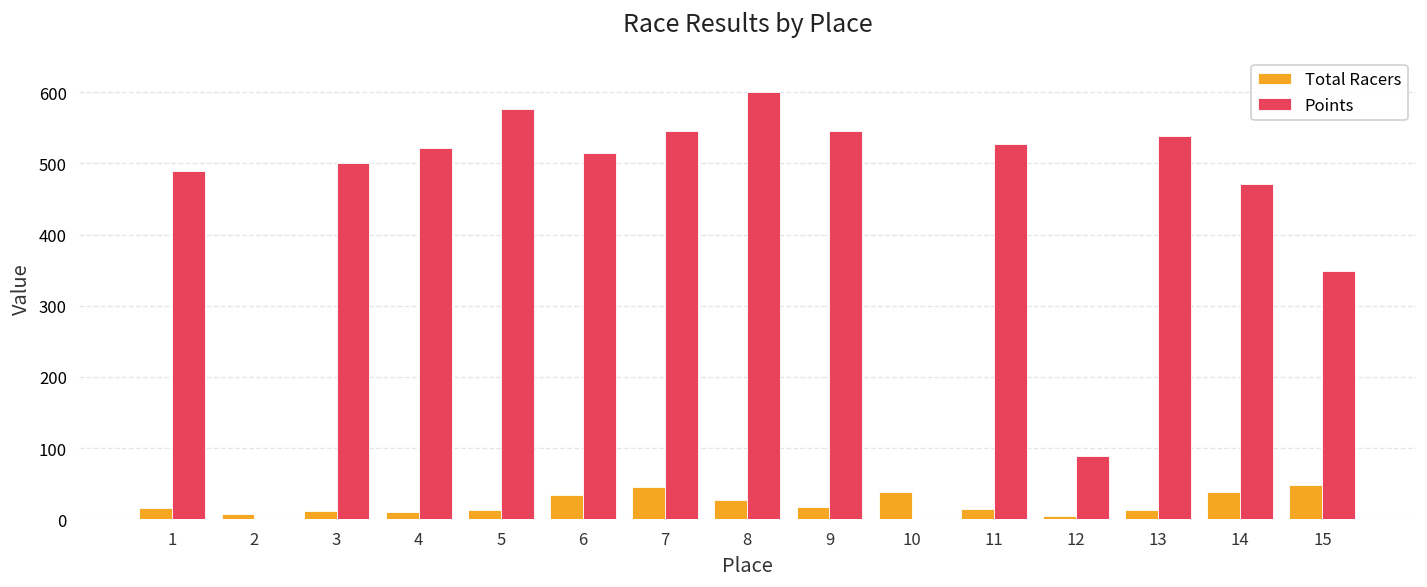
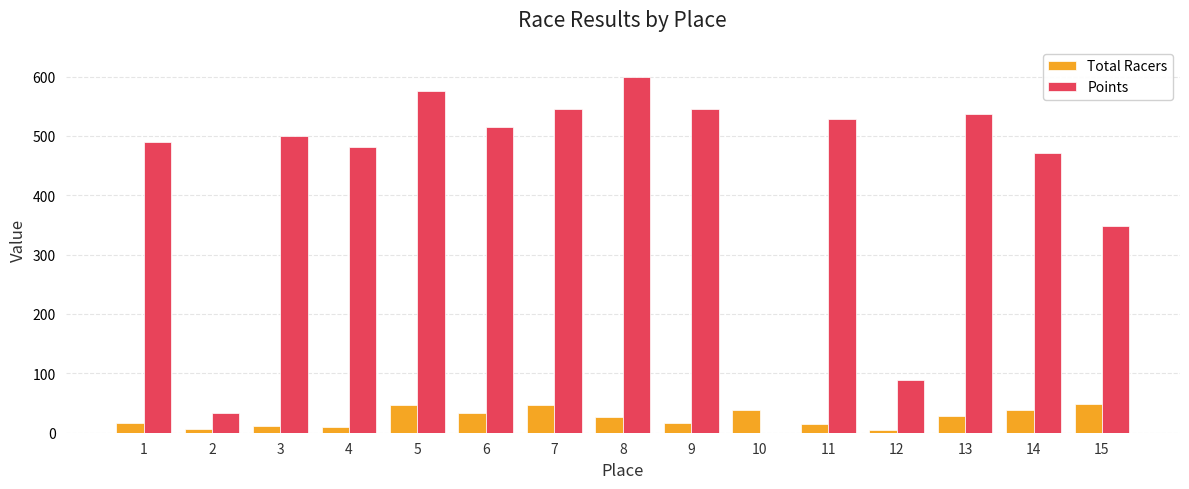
  {
    "Total Racers": {
      "1": 20,
      "2": 10,
      "3": 10,
      "4": 10,
-     "5": 10,
+     "5": 50,
      "6": 30,
      "7": 50,
      "8": 30,
      "9": 20,
      "10": 40,
      "11": 20,
      "12": 10,
-     "13": 10,
+     "13": 30,
      "14": 40,
      "15": 50
    },
    "Points": {
      "1": 490,
-     "2": 0,
+     "2": 30,
      "3": 500,
-     "4": 520,
+     "4": 480,
      "5": 580,
      "6": 510,
      "7": 550,
      "8": 600,
      "9": 540,
      "10": 0,
      "11": 530,
      "12": 90,
      "13": 540,
      "14": 470,
      "15": 350
    }
  }
